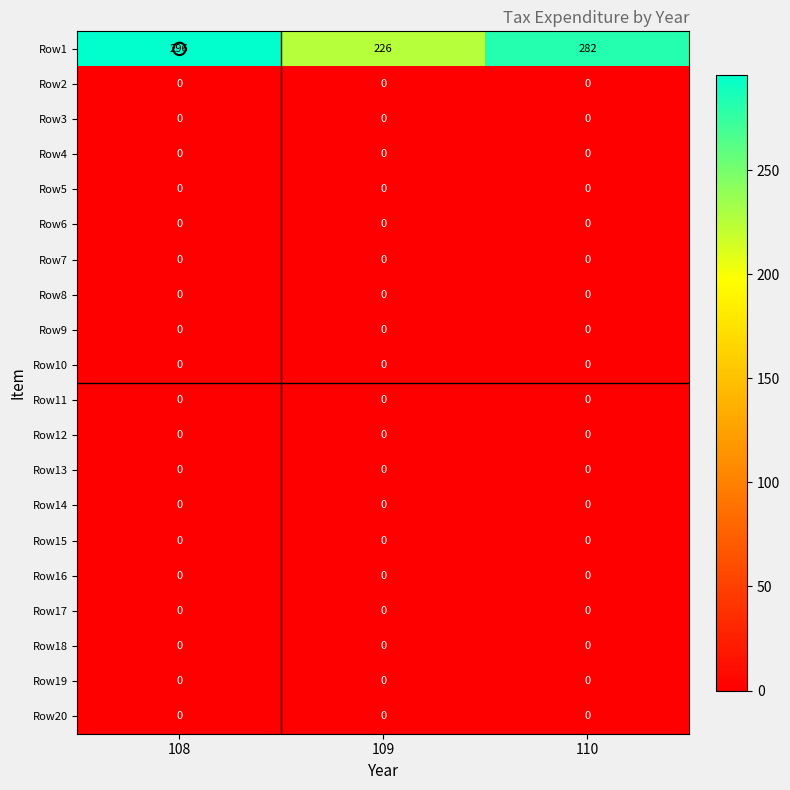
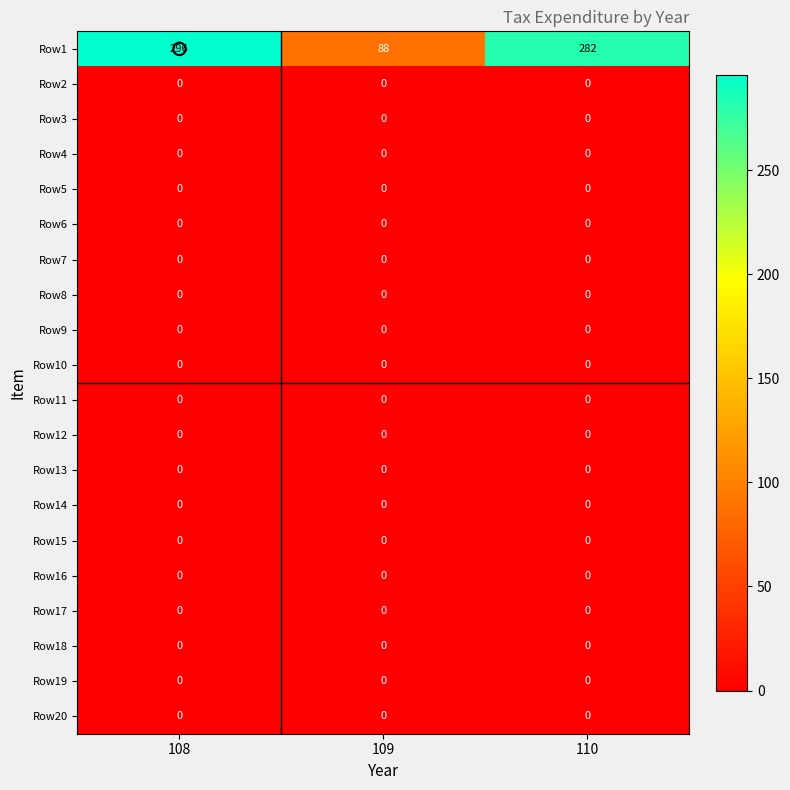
  {
    "Row1": {
-     "109": 226,
+     "109": 88,
      "110": 282
    },
    "Row2": {
      "108": 0,
      "109": 0,
      "110": 0
    },
    "Row3": {
      "108": 0,
      "109": 0,
      "110": 0
    },
    "Row4": {
      "108": 0,
      "109": 0,
      "110": 0
    },
    "Row5": {
      "108": 0,
      "109": 0,
      "110": 0
    },
    "Row6": {
      "108": 0,
      "109": 0,
      "110": 0
    },
    "Row7": {
      "108": 0,
      "109": 0,
      "110": 0
    },
    "Row8": {
      "108": 0,
      "109": 0,
      "110": 0
    },
    "Row9": {
      "108": 0,
      "109": 0,
      "110": 0
    },
    "Row10": {
      "108": 0,
      "109": 0,
      "110": 0
    },
    "Row11": {
      "108": 0,
      "109": 0,
      "110": 0
    },
    "Row12": {
      "108": 0,
      "109": 0,
      "110": 0
    },
    "Row13": {
      "108": 0,
      "109": 0,
      "110": 0
    },
    "Row14": {
      "108": 0,
      "109": 0,
      "110": 0
    },
    "Row15": {
      "108": 0,
      "109": 0,
      "110": 0
    },
    "Row16": {
      "108": 0,
      "109": 0,
      "110": 0
    },
    "Row17": {
      "108": 0,
      "109": 0,
      "110": 0
    },
    "Row18": {
      "108": 0,
      "109": 0,
      "110": 0
    },
    "Row19": {
      "108": 0,
      "109": 0,
      "110": 0
    },
    "Row20": {
      "108": 0,
      "109": 0,
      "110": 0
    }
  }
